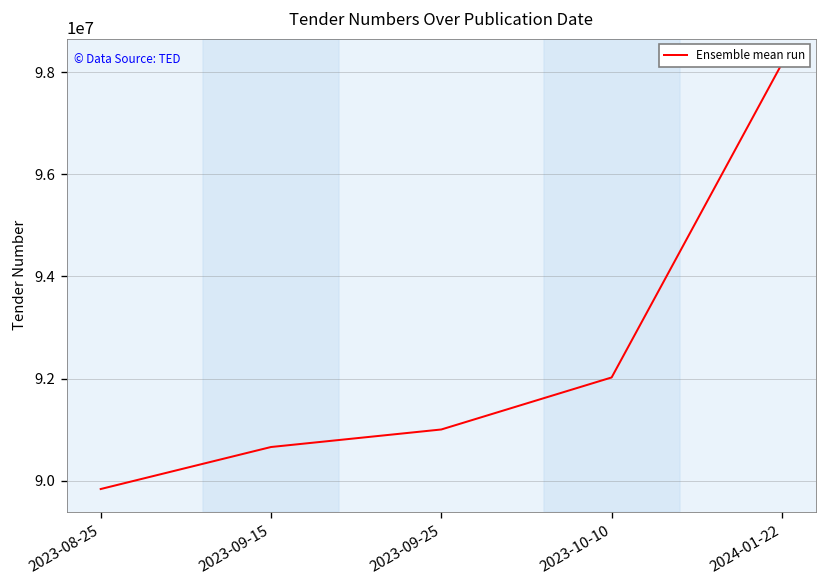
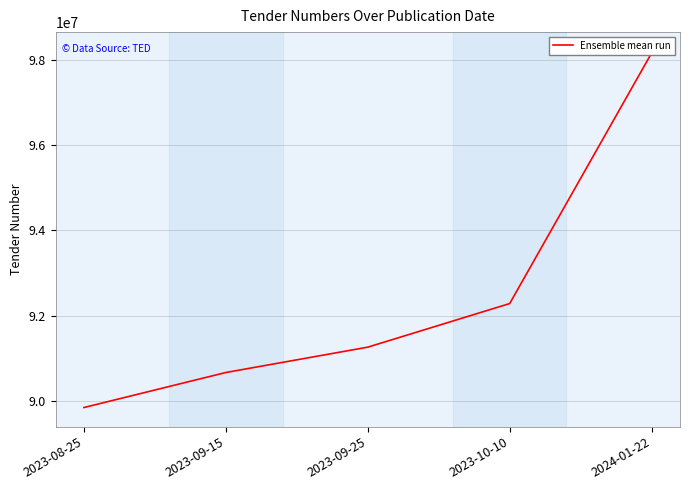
  {
    "2023-08-25": 89800000,
    "2023-09-15": 90700000,
-   "2023-09-25": 91000000,
-   "2023-10-10": 92000000
+   "2023-09-25": 91300000,
+   "2023-10-10": 92300000
  }
